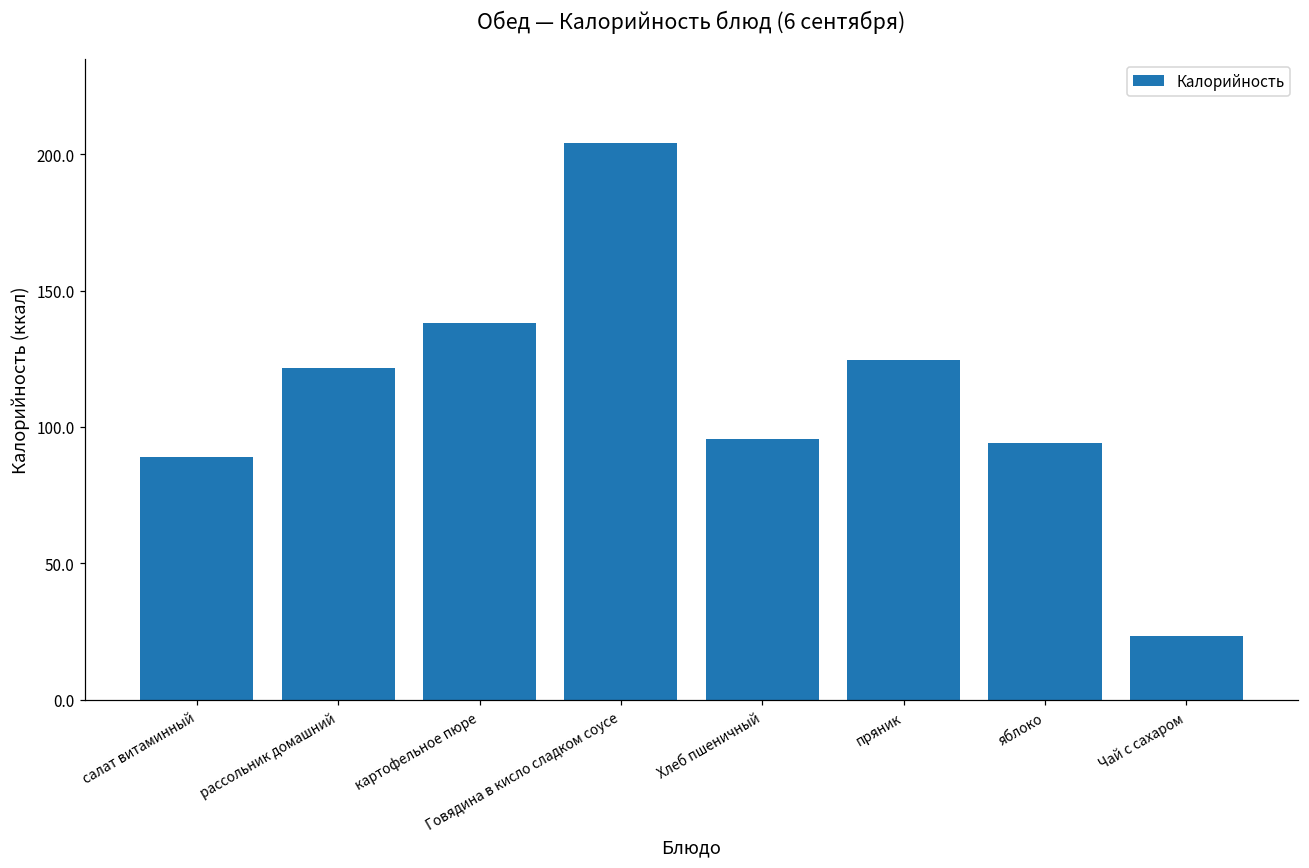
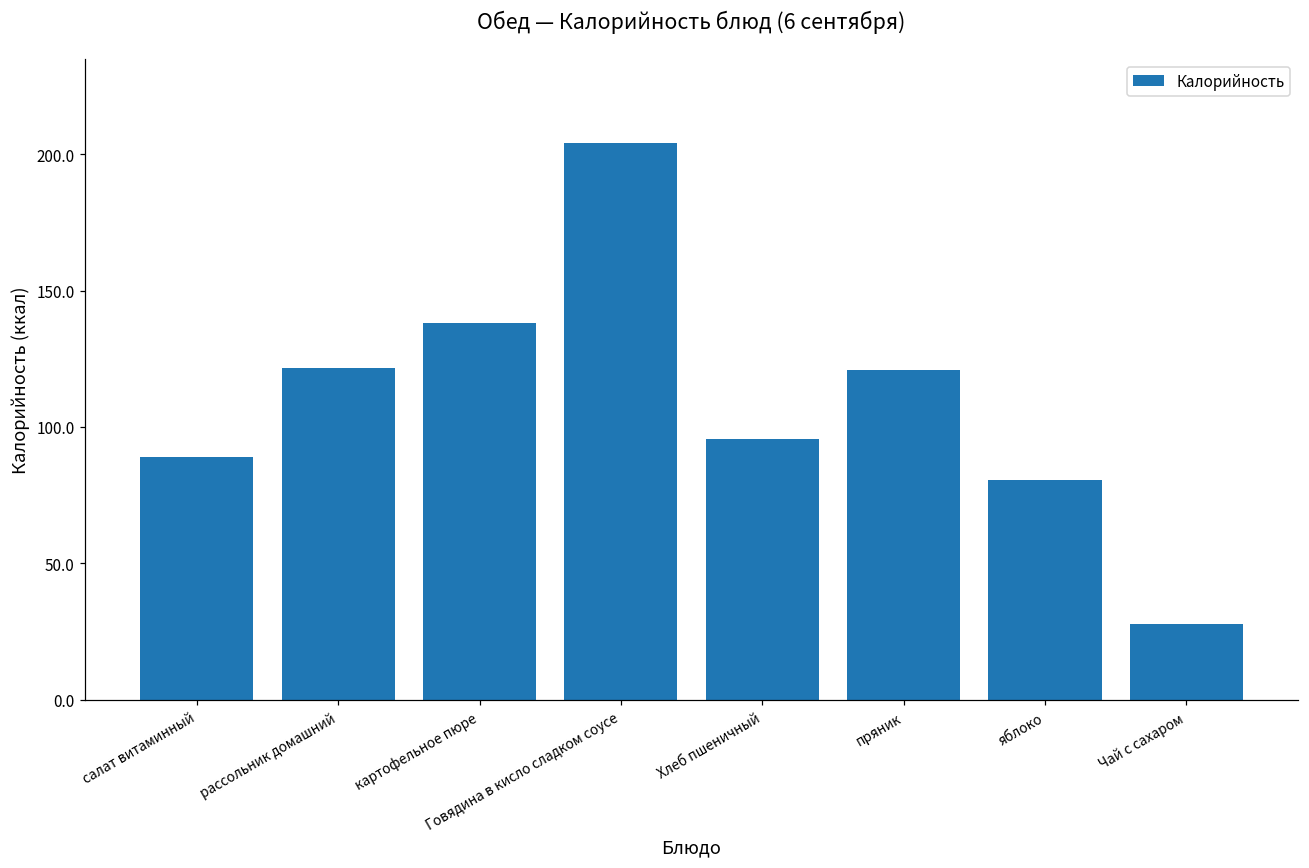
  {
    "салат витаминный": 89,
    "рассольник домашний": 122,
    "картофельное пюре": 138,
    "Говядина в кисло сладком соусе": 204,
    "Хлеб пшеничный": 96,
-   "пряник": 125,
-   "яблоко": 94,
-   "Чай с сахаром": 24
+   "пряник": 121,
+   "яблоко": 81,
+   "Чай с сахаром": 28
  }
